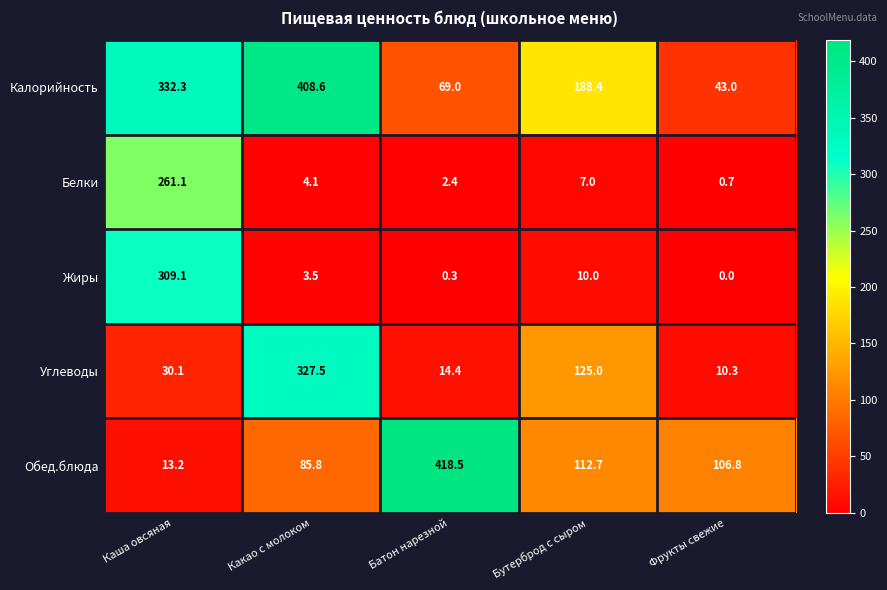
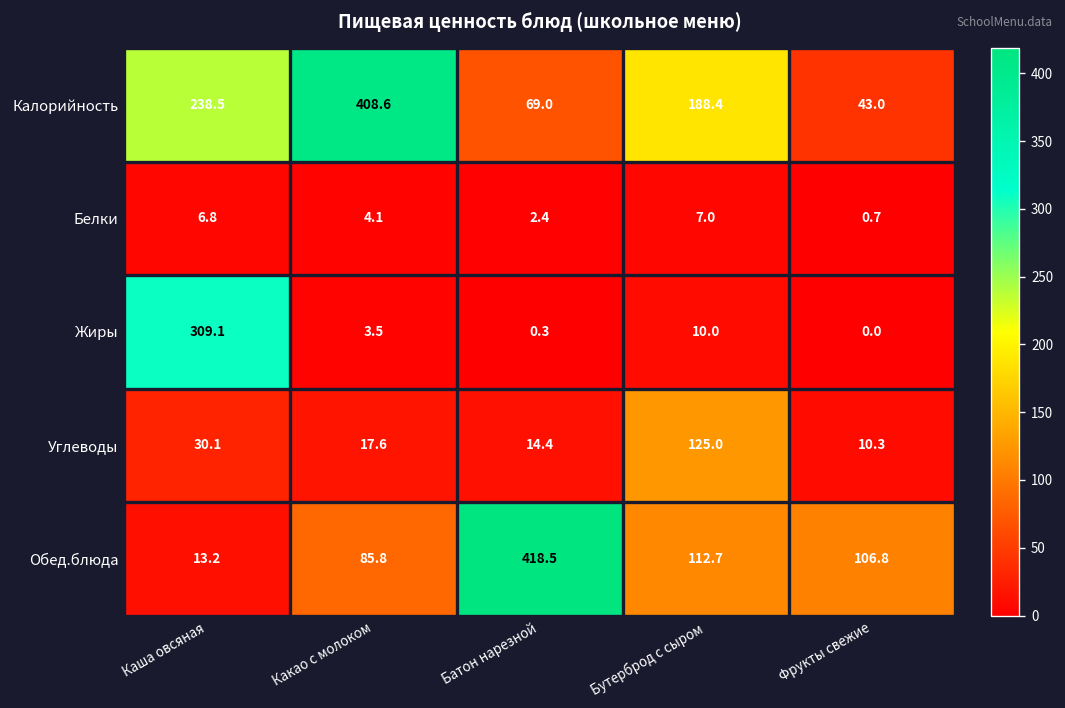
  {
    "Калорийность": {
-     "Каша овсяная": 332.3,
+     "Каша овсяная": 238.5,
      "Какао с молоком": 408.6,
      "Батон нарезной": 69.0,
      "Бутерброд с сыром": 188.4,
      "Фрукты свежие": 43.0
    },
    "Белки": {
-     "Каша овсяная": 261.1,
+     "Каша овсяная": 6.8,
      "Какао с молоком": 4.1,
      "Батон нарезной": 2.4,
      "Бутерброд с сыром": 7.0,
      "Фрукты свежие": 0.7
    },
    "Жиры": {
      "Каша овсяная": 309.1,
      "Какао с молоком": 3.5,
      "Батон нарезной": 0.3,
      "Бутерброд с сыром": 10.0,
      "Фрукты свежие": 0.0
    },
    "Углеводы": {
      "Каша овсяная": 30.1,
-     "Какао с молоком": 327.5,
+     "Какао с молоком": 17.6,
      "Батон нарезной": 14.4,
      "Бутерброд с сыром": 125.0,
      "Фрукты свежие": 10.3
    },
    "Обед.блюда": {
      "Каша овсяная": 13.2,
      "Какао с молоком": 85.8,
      "Батон нарезной": 418.5,
      "Бутерброд с сыром": 112.7,
      "Фрукты свежие": 106.8
    }
  }
